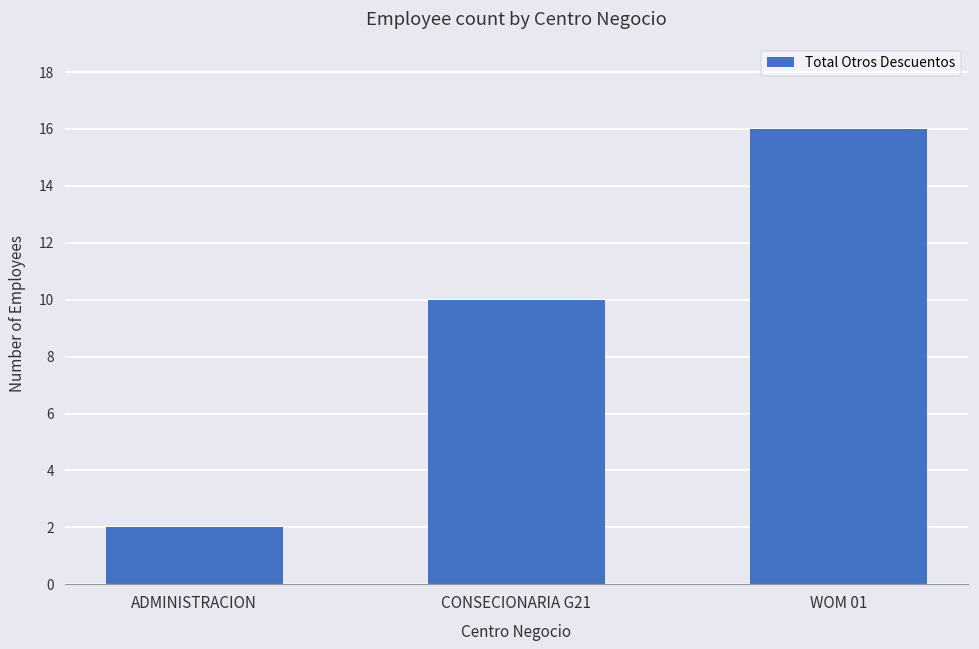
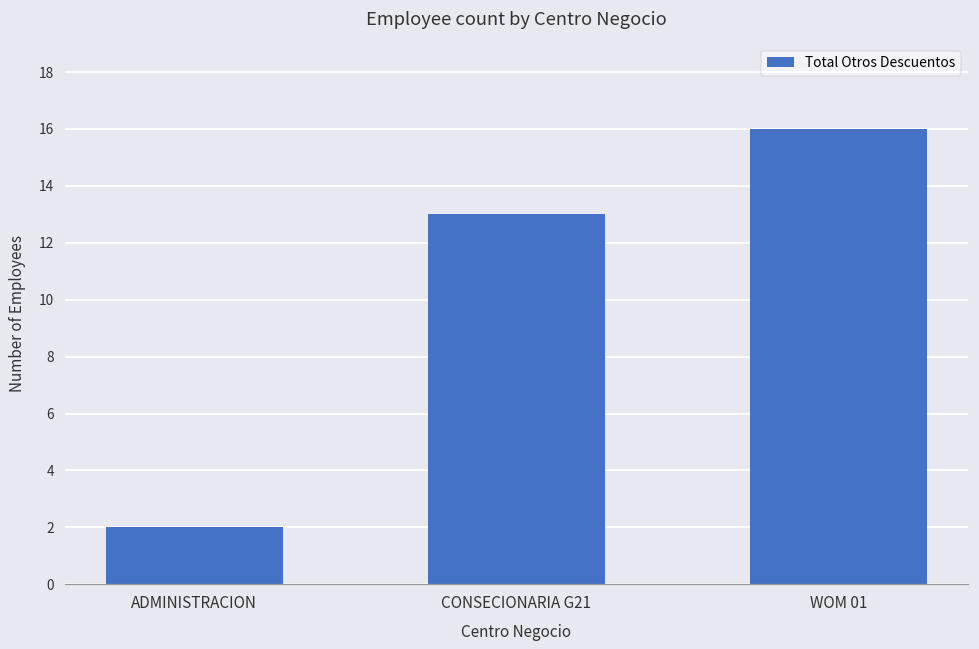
  {
    "ADMINISTRACION": 2,
-   "CONSECIONARIA G21": 10,
+   "CONSECIONARIA G21": 13,
    "WOM 01": 16
  }
